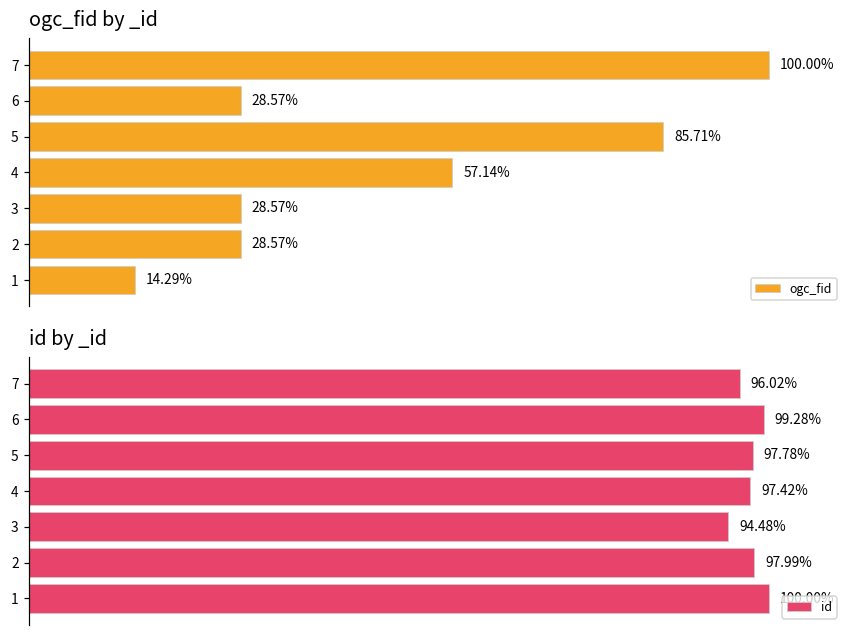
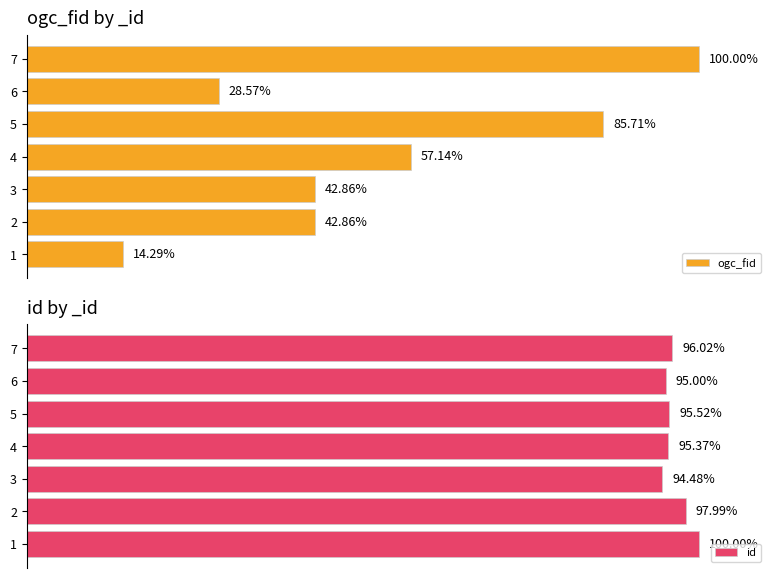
  {
    "ogc_fid by _id": {
      "7": "100.00%",
      "6": "28.57%",
      "5": "85.71%",
      "4": "57.14%",
-     "3": "28.57%",
-     "2": "28.57%",
+     "3": "42.86%",
+     "2": "42.86%",
      "1": "14.29%"
    },
    "id by _id": {
      "7": "96.02%",
-     "6": "99.28%",
-     "5": "97.78%",
-     "4": "97.42%",
+     "6": "95.00%",
+     "5": "95.52%",
+     "4": "95.37%",
      "3": "94.48%",
      "2": "97.99%"
    }
  }
